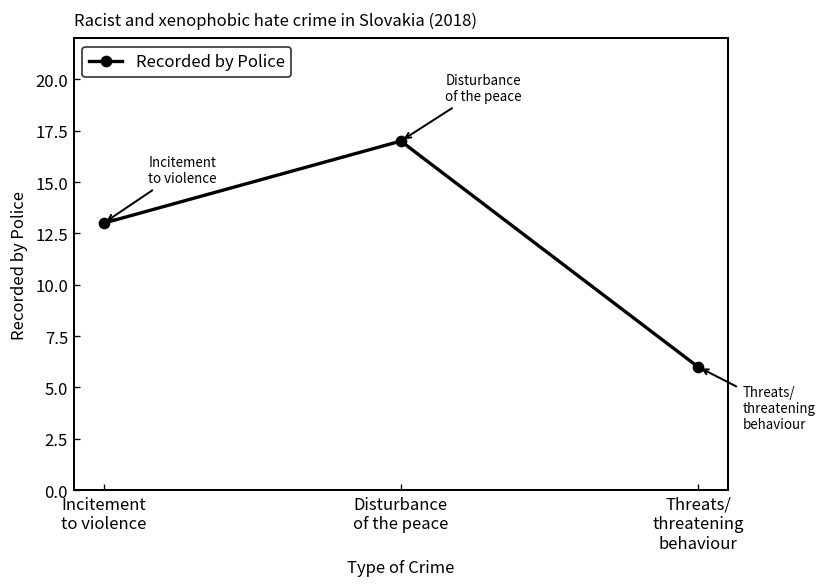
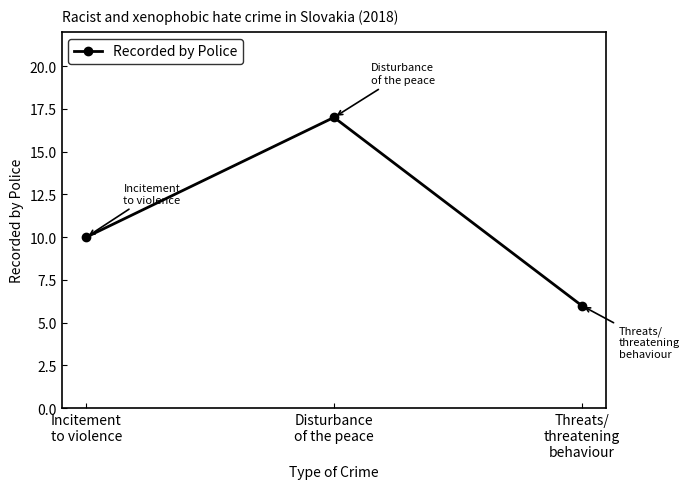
  {
-   "Incitement to violence": 13,
+   "Incitement to violence": 10,
    "Disturbance of the peace": 17,
    "Threats/ threatening behaviour": 6
  }
